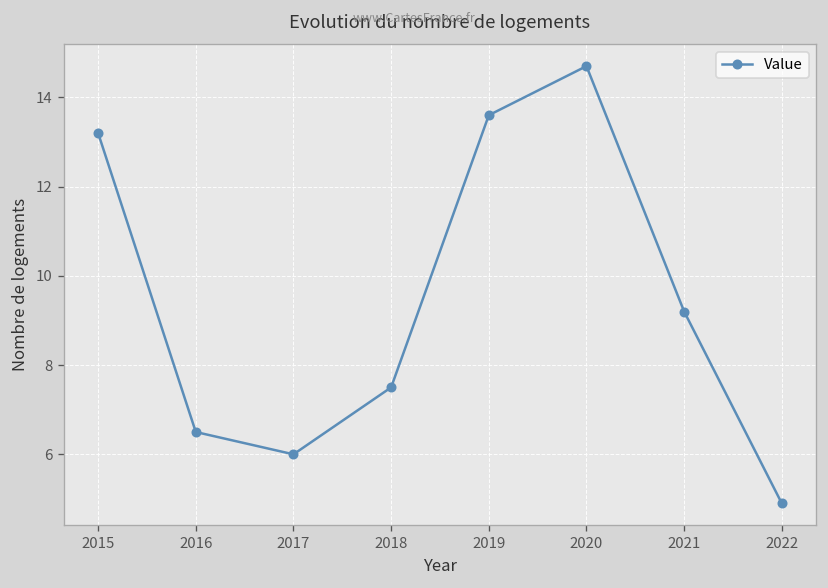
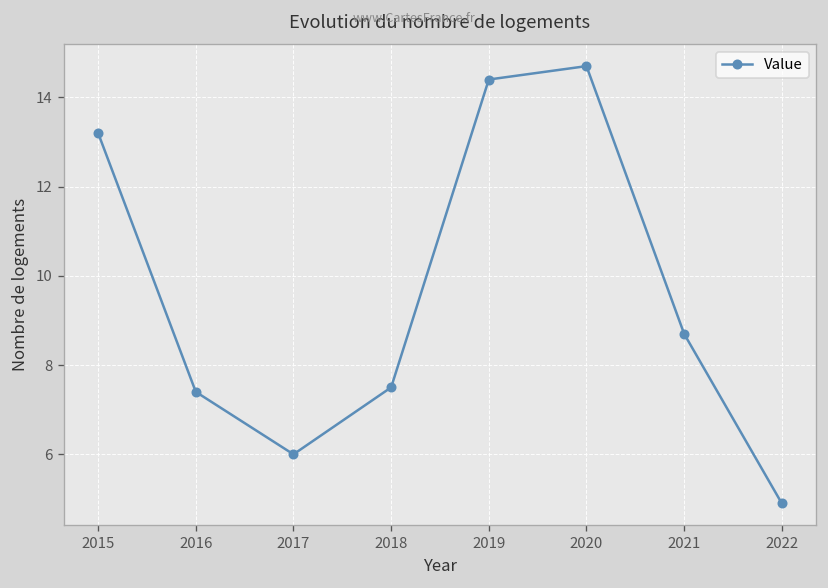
  {
    "2015": 13.2,
-   "2016": 6.5,
+   "2016": 7.4,
    "2017": 6.0,
    "2018": 7.5,
-   "2019": 13.6,
+   "2019": 14.4,
    "2020": 14.7,
-   "2021": 9.2,
+   "2021": 8.7,
    "2022": 4.9
  }
